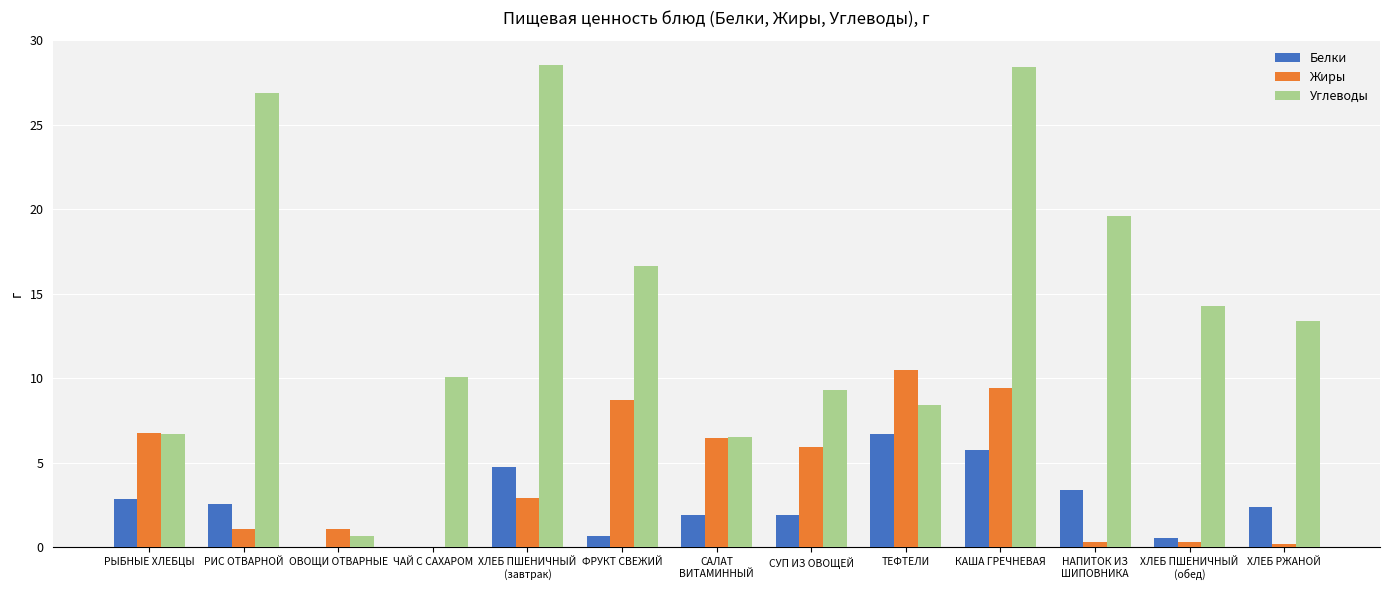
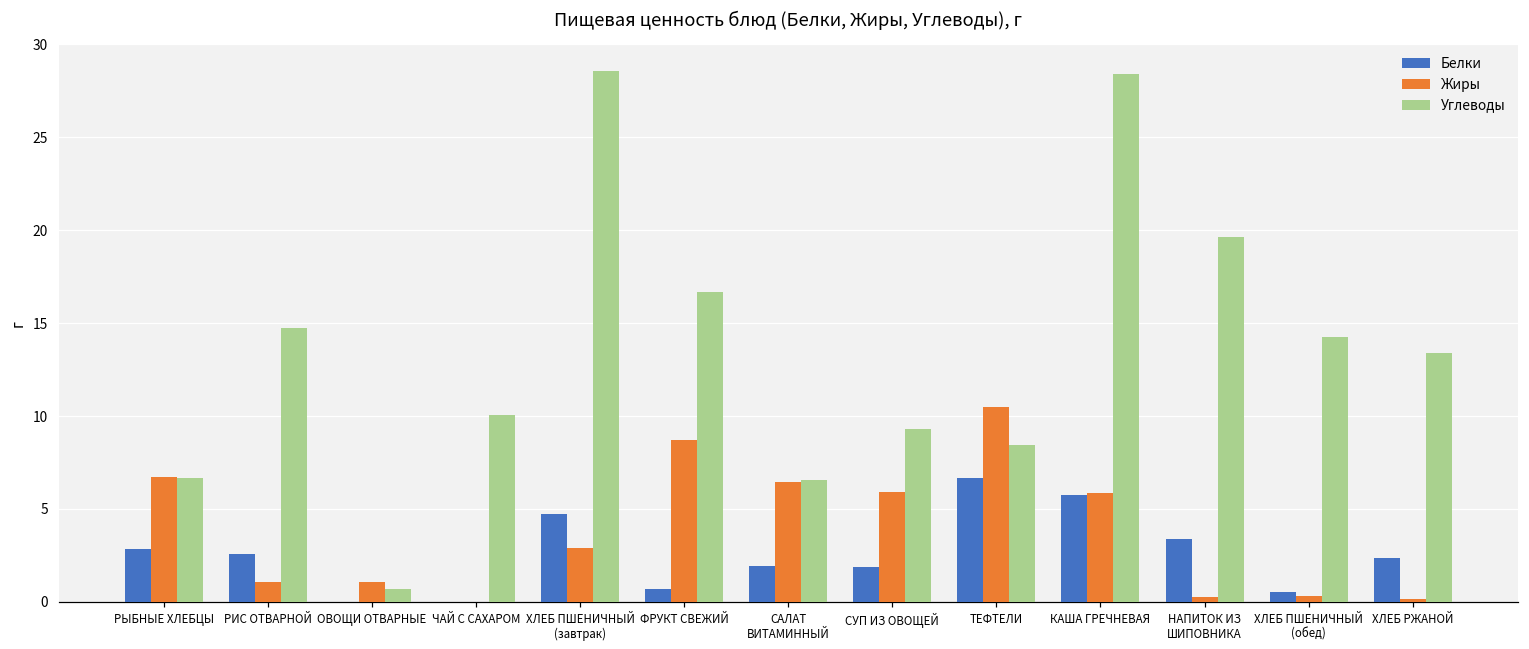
  {
    "Белки": {
      "РЫБНЫЕ ХЛЕБЦЫ": 2.9,
      "РИС ОТВАРНОЙ": 2.6,
      "ЧАЙ С САХАРОМ": 0.0,
      "ХЛЕБ ПШЕНИЧНЫЙ (завтрак)": 4.7,
      "ФРУКТ СВЕЖИЙ": 0.7,
      "САЛАТ ВИТАМИННЫЙ": 1.9,
      "СУП ИЗ ОВОЩЕЙ": 1.9,
      "ТЕФТЕЛИ": 6.7,
      "КАША ГРЕЧНЕВАЯ": 5.7,
      "НАПИТОК ИЗ ШИПОВНИКА": 3.4,
      "ХЛЕБ ПШЕНИЧНЫЙ (обед)": 0.5,
      "ХЛЕБ РЖАНОЙ": 2.4
    },
    "Жиры": {
      "РЫБНЫЕ ХЛЕБЦЫ": 6.7,
      "РИС ОТВАРНОЙ": 1.1,
      "ОВОЩИ ОТВАРНЫЕ": 1.1,
      "ЧАЙ С САХАРОМ": 0.0,
      "ХЛЕБ ПШЕНИЧНЫЙ (завтрак)": 2.9,
      "ФРУКТ СВЕЖИЙ": 8.7,
      "САЛАТ ВИТАМИННЫЙ": 6.5,
      "СУП ИЗ ОВОЩЕЙ": 5.9,
      "ТЕФТЕЛИ": 10.5,
-     "КАША ГРЕЧНЕВАЯ": 9.4,
+     "КАША ГРЕЧНЕВАЯ": 5.8,
      "НАПИТОК ИЗ ШИПОВНИКА": 0.3,
      "ХЛЕБ ПШЕНИЧНЫЙ (обед)": 0.3,
      "ХЛЕБ РЖАНОЙ": 0.2
    },
    "Углеводы": {
      "РЫБНЫЕ ХЛЕБЦЫ": 6.7,
-     "РИС ОТВАРНОЙ": 26.9,
+     "РИС ОТВАРНОЙ": 14.8,
      "ОВОЩИ ОТВАРНЫЕ": 0.7,
      "ЧАЙ С САХАРОМ": 10.1,
      "ХЛЕБ ПШЕНИЧНЫЙ (завтрак)": 28.6,
      "ФРУКТ СВЕЖИЙ": 16.7,
      "САЛАТ ВИТАМИННЫЙ": 6.5,
      "СУП ИЗ ОВОЩЕЙ": 9.3,
      "ТЕФТЕЛИ": 8.4,
      "КАША ГРЕЧНЕВАЯ": 28.4,
      "НАПИТОК ИЗ ШИПОВНИКА": 19.6,
      "ХЛЕБ ПШЕНИЧНЫЙ (обед)": 14.3,
      "ХЛЕБ РЖАНОЙ": 13.4
    }
  }
